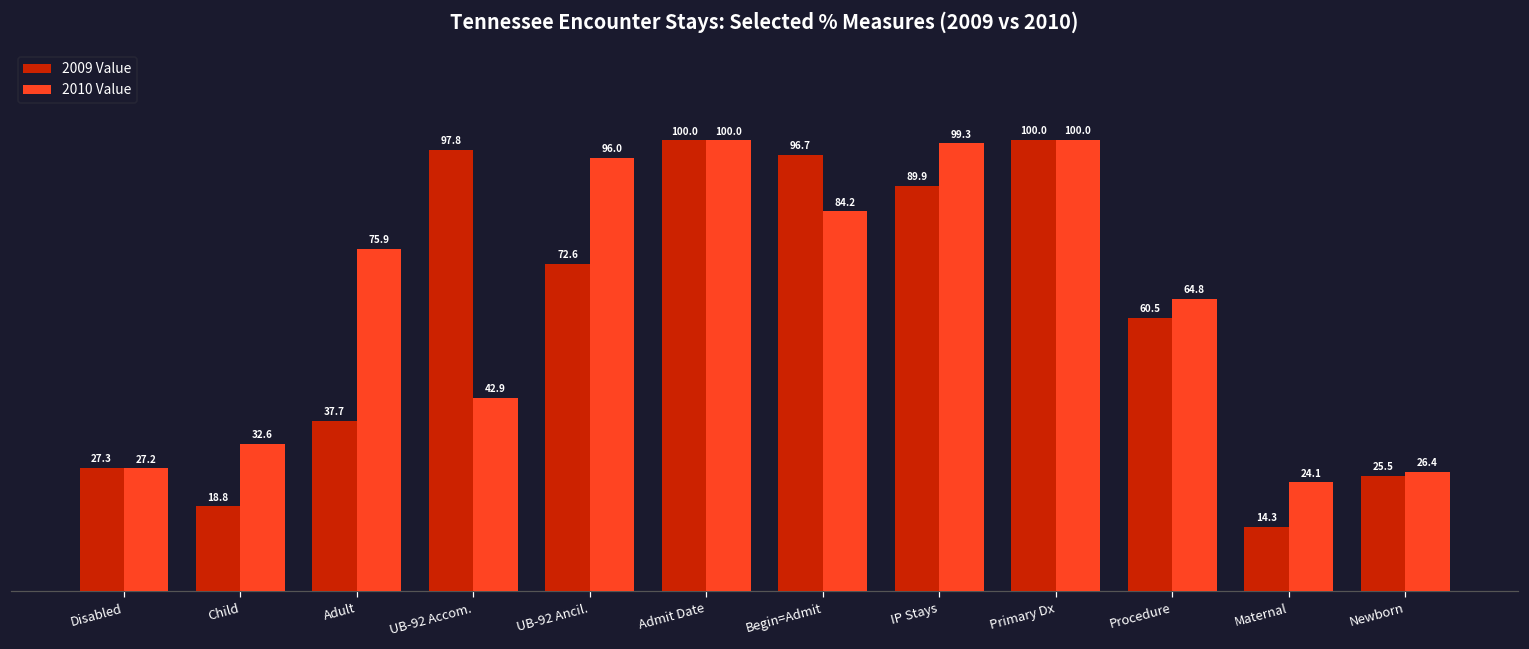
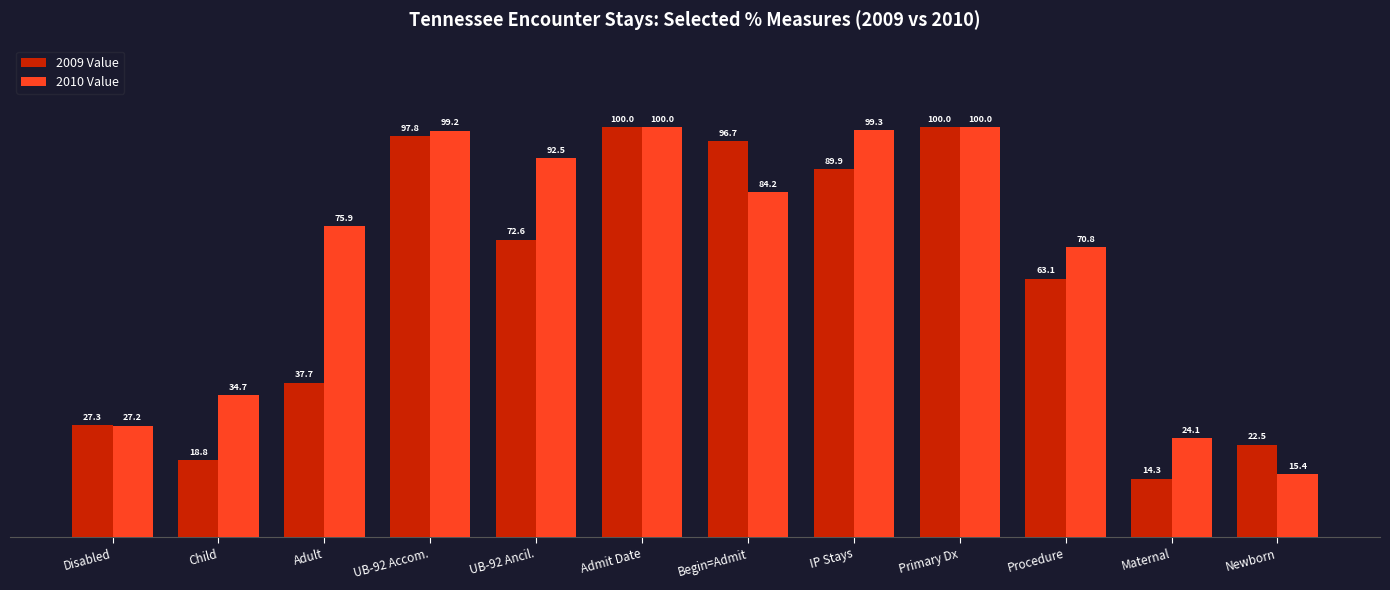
  {
    "2009 Value": {
      "Disabled": 27.3,
      "Child": 18.8,
      "Adult": 37.7,
      "UB-92 Accom.": 97.8,
      "UB-92 Ancil.": 72.6,
      "Admit Date": 100.0,
      "Begin=Admit": 96.7,
      "IP Stays": 89.9,
      "Primary Dx": 100.0,
-     "Procedure": 60.5,
+     "Procedure": 63.1,
      "Maternal": 14.3,
-     "Newborn": 25.5
+     "Newborn": 22.5
    },
    "2010 Value": {
      "Disabled": 27.2,
-     "Child": 32.6,
+     "Child": 34.7,
      "Adult": 75.9,
-     "UB-92 Accom.": 42.9,
-     "UB-92 Ancil.": 96.0,
+     "UB-92 Accom.": 99.2,
+     "UB-92 Ancil.": 92.5,
      "Admit Date": 100.0,
      "Begin=Admit": 84.2,
      "IP Stays": 99.3,
      "Primary Dx": 100.0,
-     "Procedure": 64.8,
+     "Procedure": 70.8,
      "Maternal": 24.1,
-     "Newborn": 26.4
+     "Newborn": 15.4
    }
  }
